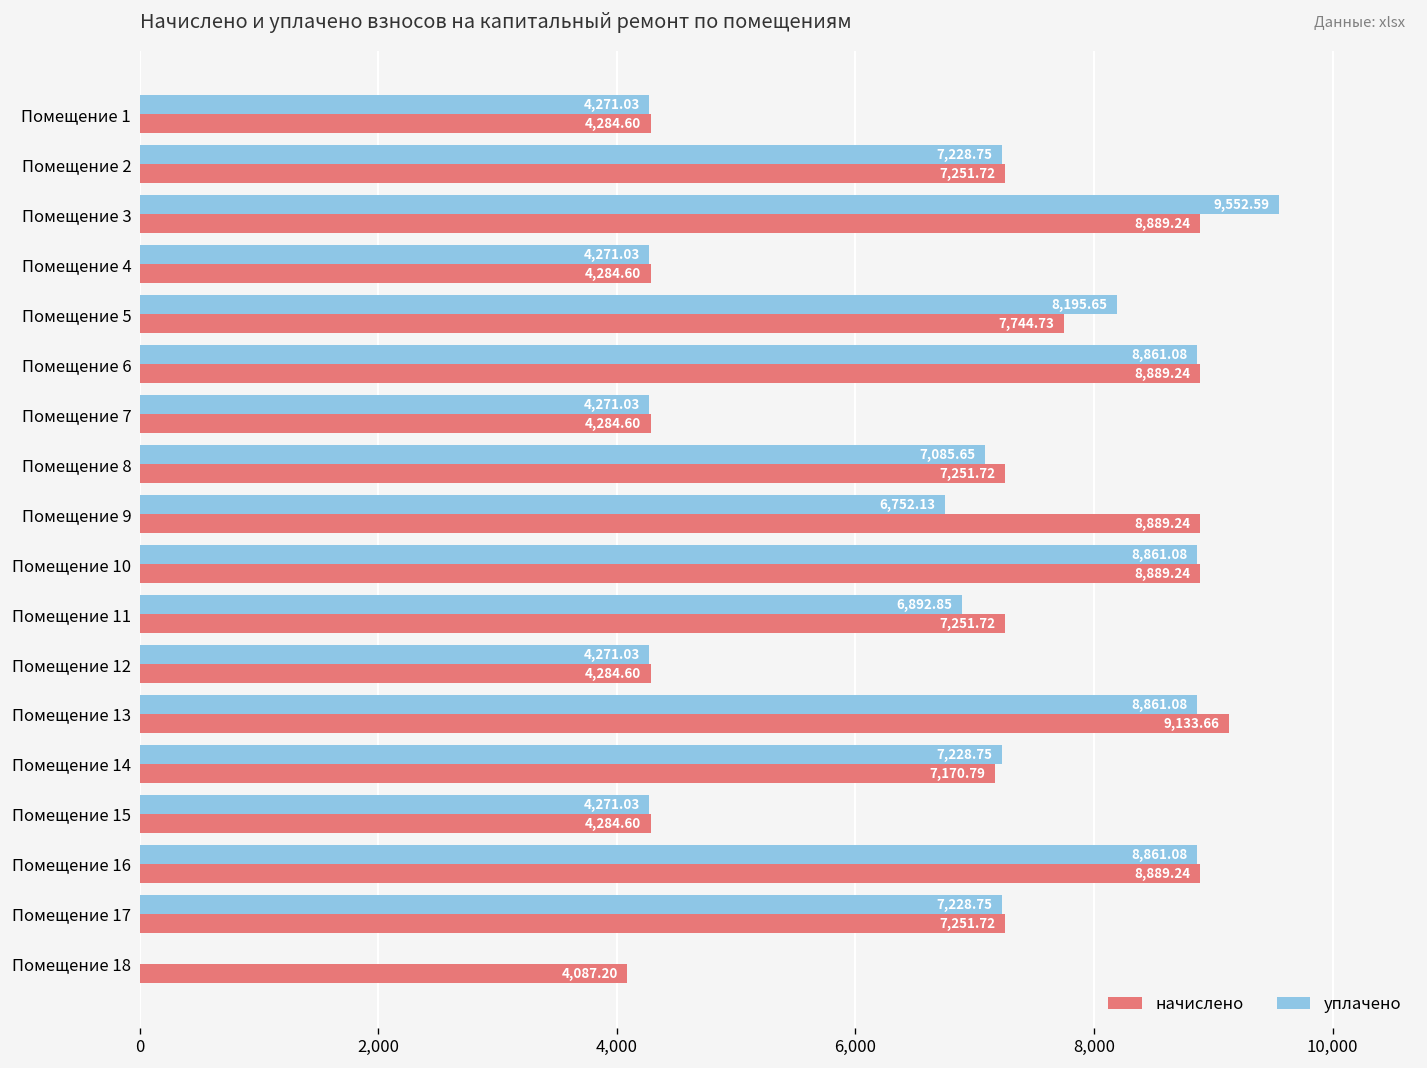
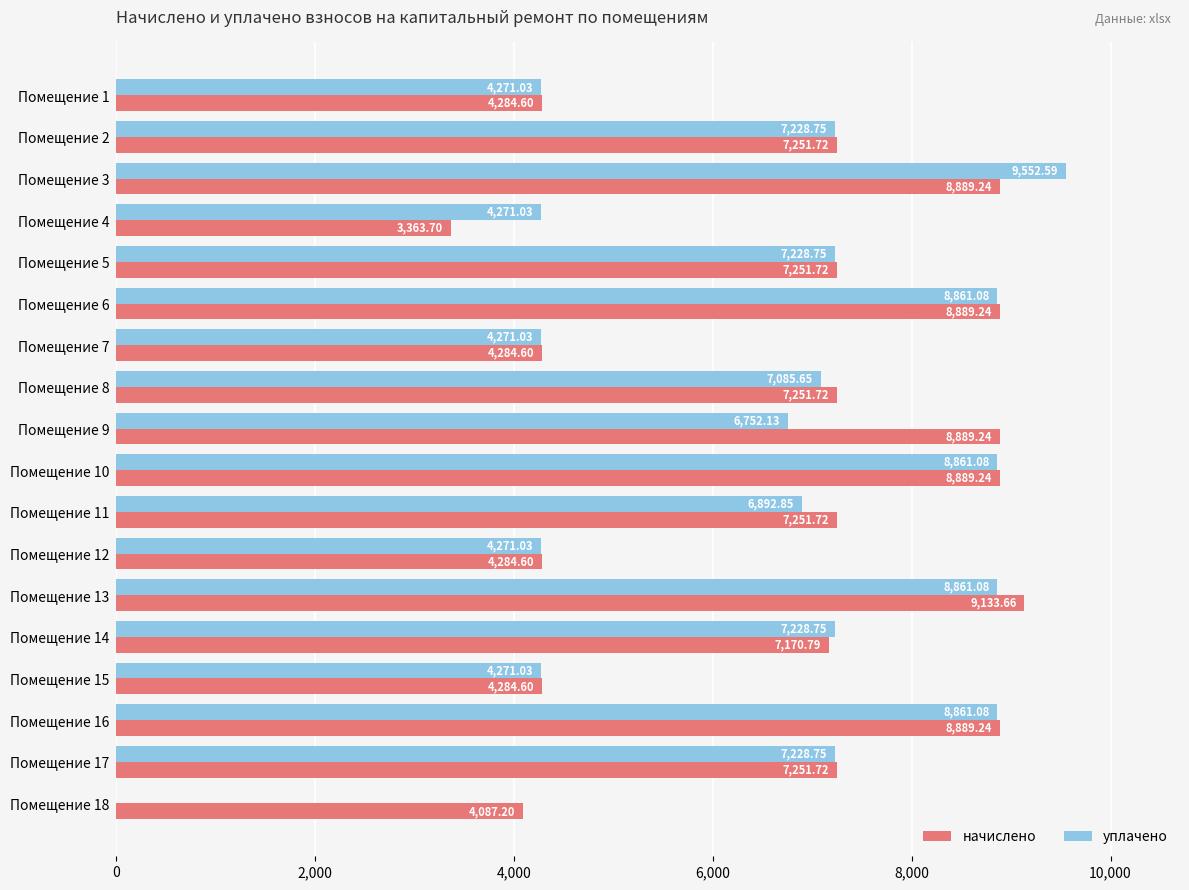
  {
    "начислено": {
      "Помещение 1": "4,284.60",
      "Помещение 2": "7,251.72",
      "Помещение 3": "8,889.24",
-     "Помещение 4": "4,284.60",
-     "Помещение 5": "7,744.73",
+     "Помещение 4": "3,363.70",
+     "Помещение 5": "7,251.72",
      "Помещение 6": "8,889.24",
      "Помещение 7": "4,284.60",
      "Помещение 8": "7,251.72",
      "Помещение 9": "8,889.24",
      "Помещение 10": "8,889.24",
      "Помещение 11": "7,251.72",
      "Помещение 12": "4,284.60",
      "Помещение 13": "9,133.66",
      "Помещение 14": "7,170.79",
      "Помещение 15": "4,284.60",
      "Помещение 16": "8,889.24",
      "Помещение 17": "7,251.72",
      "Помещение 18": "4,087.20"
    },
    "уплачено": {
      "Помещение 1": "4,271.03",
      "Помещение 2": "7,228.75",
      "Помещение 3": "9,552.59",
      "Помещение 4": "4,271.03",
-     "Помещение 5": "8,195.65",
+     "Помещение 5": "7,228.75",
      "Помещение 6": "8,861.08",
      "Помещение 7": "4,271.03",
      "Помещение 8": "7,085.65",
      "Помещение 9": "6,752.13",
      "Помещение 10": "8,861.08",
      "Помещение 11": "6,892.85",
      "Помещение 12": "4,271.03",
      "Помещение 13": "8,861.08",
      "Помещение 14": "7,228.75",
      "Помещение 15": "4,271.03",
      "Помещение 16": "8,861.08",
      "Помещение 17": "7,228.75"
    }
  }
